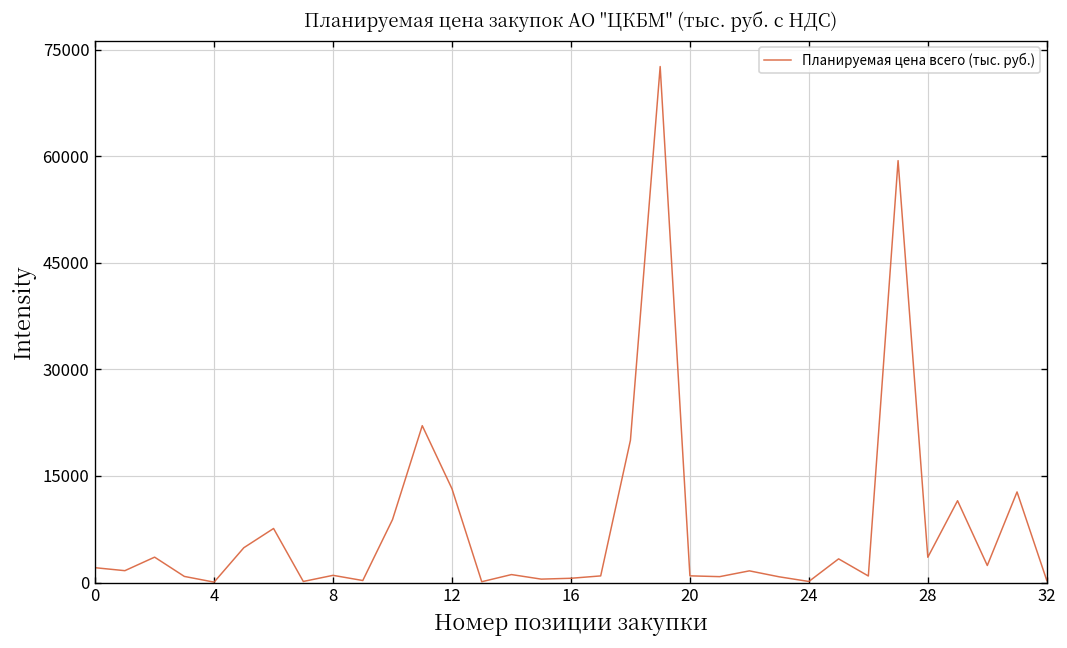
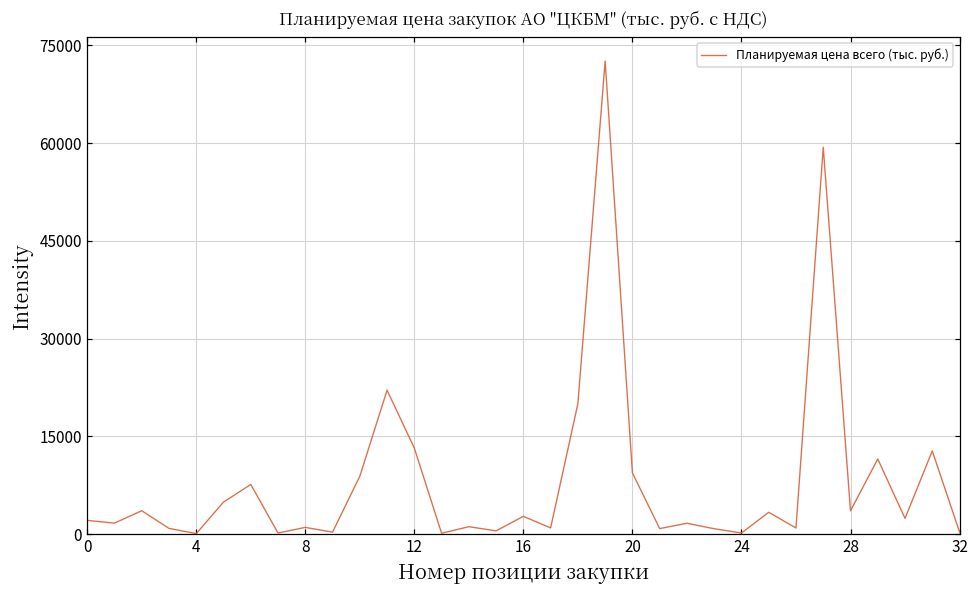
  {
    "0": 2000,
    "4": 0,
    "8": 1000,
    "12": 13000,
-   "16": 1000,
-   "20": 1000,
+   "16": 3000,
+   "20": 9000,
    "24": 0,
    "28": 4000,
    "32": 0
  }
